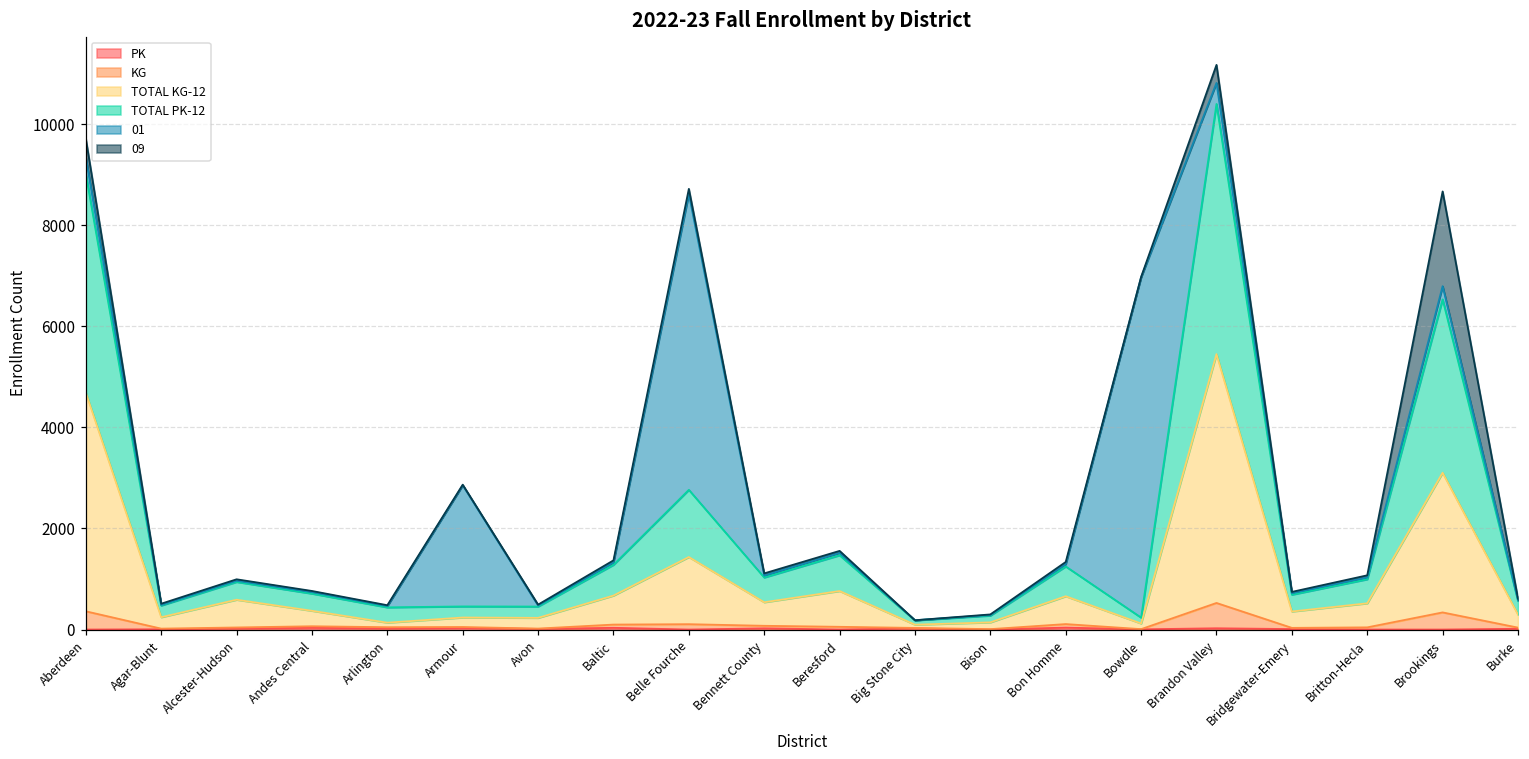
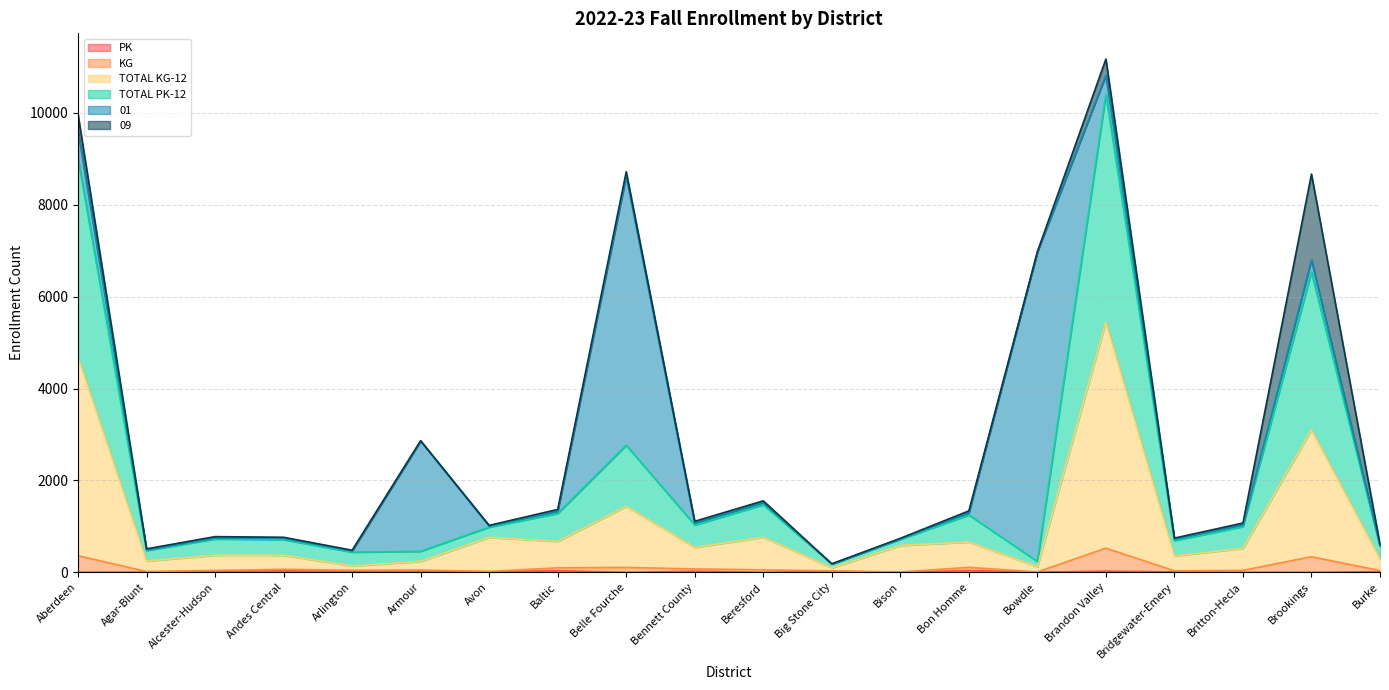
  {
    "TOTAL KG-12": {
      "Aberdeen": 4300,
      "Agar-Blunt": 200,
-     "Alcester-Hudson": 500,
+     "Alcester-Hudson": 300,
      "Andes Central": 300,
      "Arlington": 100,
      "Armour": 200,
-     "Avon": 200,
+     "Avon": 700,
      "Baltic": 600,
      "Belle Fourche": 1300,
      "Bennett County": 500,
      "Beresford": 700,
      "Big Stone City": 100,
-     "Bison": 100,
+     "Bison": 600,
      "Bon Homme": 600,
      "Bowdle": 100,
      "Brandon Valley": 4900,
      "Bridgewater-Emery": 300,
      "Britton-Hecla": 500,
      "Brookings": 2800,
      "Burke": 300
    },
    "TOTAL PK-12": {
      "Aberdeen": 4300,
      "Armour": 200,
      "Belle Fourche": 1300,
      "Bowdle": 100,
      "Brandon Valley": 4900,
      "Brookings": 3400
    },
    "01": {
-     "Aberdeen": 300,
+     "Aberdeen": 600,
      "Belle Fourche": 5900,
      "Brandon Valley": 400,
      "Brookings": 300
    },
    "09": {
      "Aberdeen": 400,
      "Belle Fourche": 100,
      "Brandon Valley": 400,
      "Brookings": 1900
    }
  }
